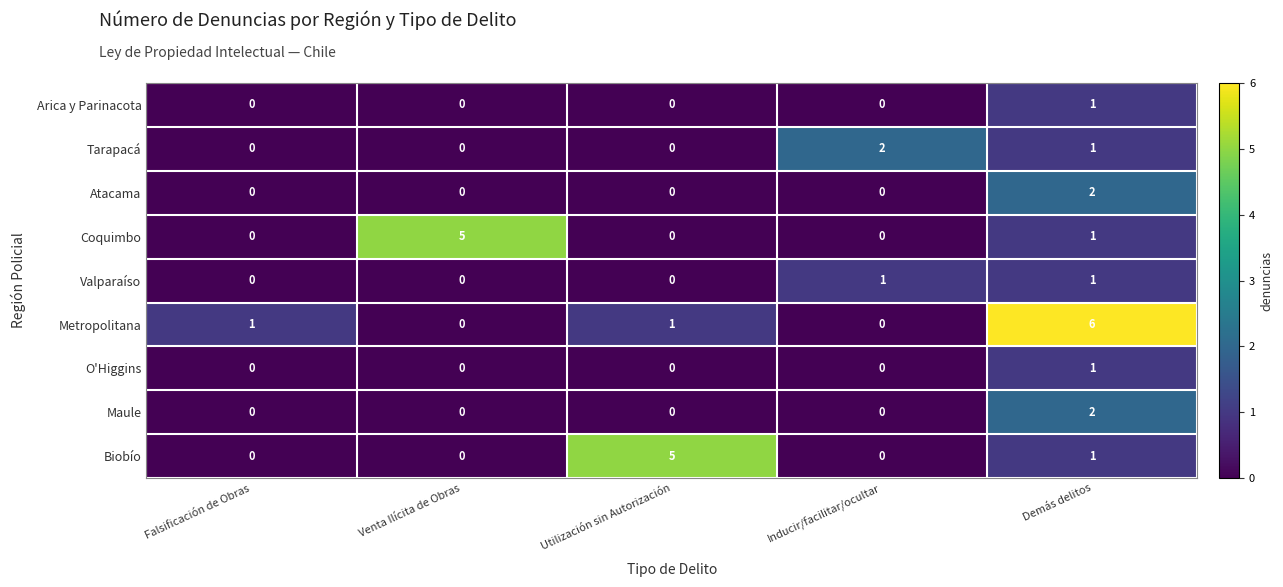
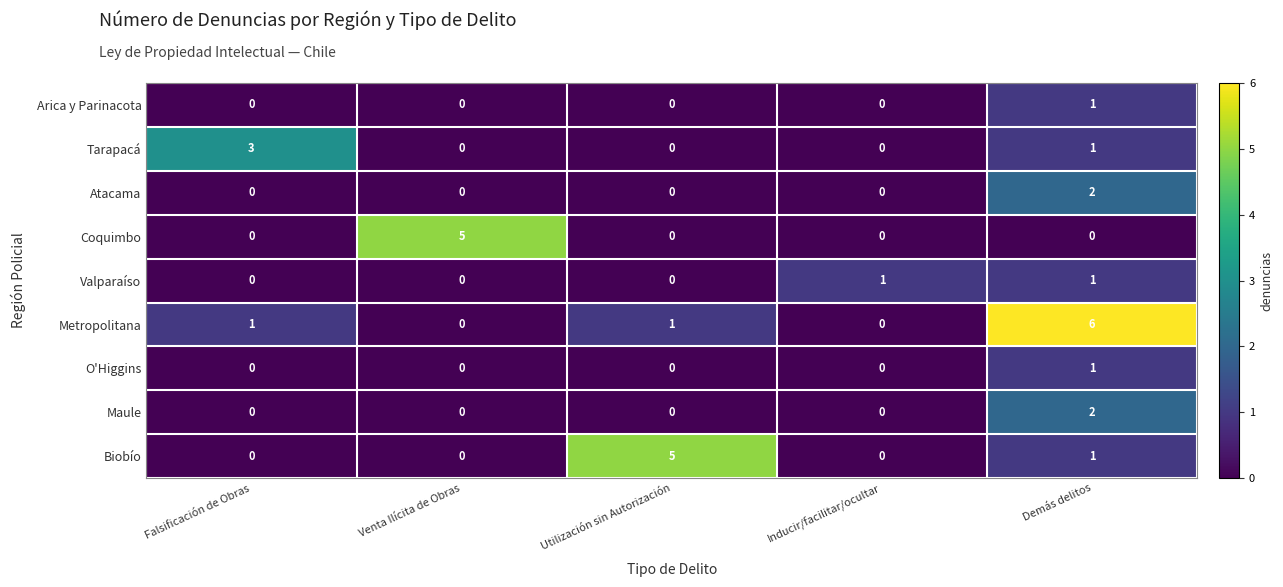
  {
    "Arica y Parinacota": {
      "Falsificación de Obras": 0,
      "Venta Ilícita de Obras": 0,
      "Utilización sin Autorización": 0,
      "Inducir/facilitar/ocultar": 0,
      "Demás delitos": 1
    },
    "Tarapacá": {
-     "Falsificación de Obras": 0,
+     "Falsificación de Obras": 3,
      "Venta Ilícita de Obras": 0,
      "Utilización sin Autorización": 0,
-     "Inducir/facilitar/ocultar": 2,
+     "Inducir/facilitar/ocultar": 0,
      "Demás delitos": 1
    },
    "Atacama": {
      "Falsificación de Obras": 0,
      "Venta Ilícita de Obras": 0,
      "Utilización sin Autorización": 0,
      "Inducir/facilitar/ocultar": 0,
      "Demás delitos": 2
    },
    "Coquimbo": {
      "Falsificación de Obras": 0,
      "Venta Ilícita de Obras": 5,
      "Utilización sin Autorización": 0,
      "Inducir/facilitar/ocultar": 0,
-     "Demás delitos": 1
+     "Demás delitos": 0
    },
    "Valparaíso": {
      "Falsificación de Obras": 0,
      "Venta Ilícita de Obras": 0,
      "Utilización sin Autorización": 0,
      "Inducir/facilitar/ocultar": 1,
      "Demás delitos": 1
    },
    "Metropolitana": {
      "Falsificación de Obras": 1,
      "Venta Ilícita de Obras": 0,
      "Utilización sin Autorización": 1,
      "Inducir/facilitar/ocultar": 0,
      "Demás delitos": 6
    },
    "O'Higgins": {
      "Falsificación de Obras": 0,
      "Venta Ilícita de Obras": 0,
      "Utilización sin Autorización": 0,
      "Inducir/facilitar/ocultar": 0,
      "Demás delitos": 1
    },
    "Maule": {
      "Falsificación de Obras": 0,
      "Venta Ilícita de Obras": 0,
      "Utilización sin Autorización": 0,
      "Inducir/facilitar/ocultar": 0,
      "Demás delitos": 2
    },
    "Biobío": {
      "Falsificación de Obras": 0,
      "Venta Ilícita de Obras": 0,
      "Utilización sin Autorización": 5,
      "Inducir/facilitar/ocultar": 0,
      "Demás delitos": 1
    }
  }
